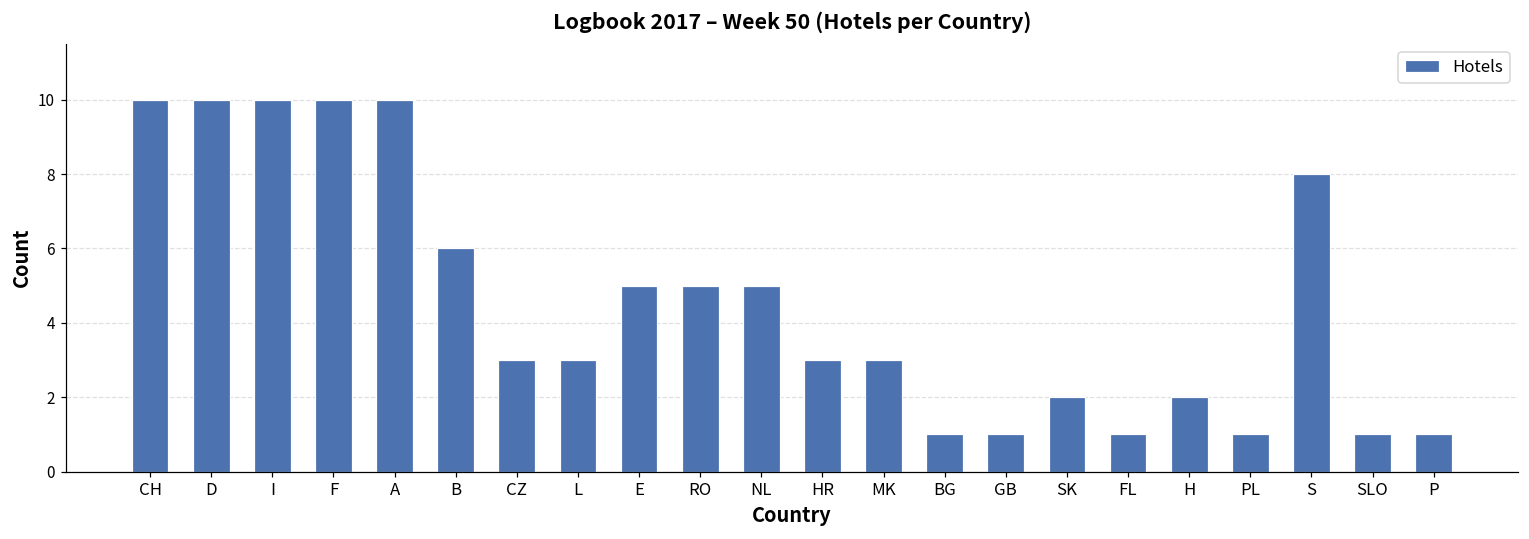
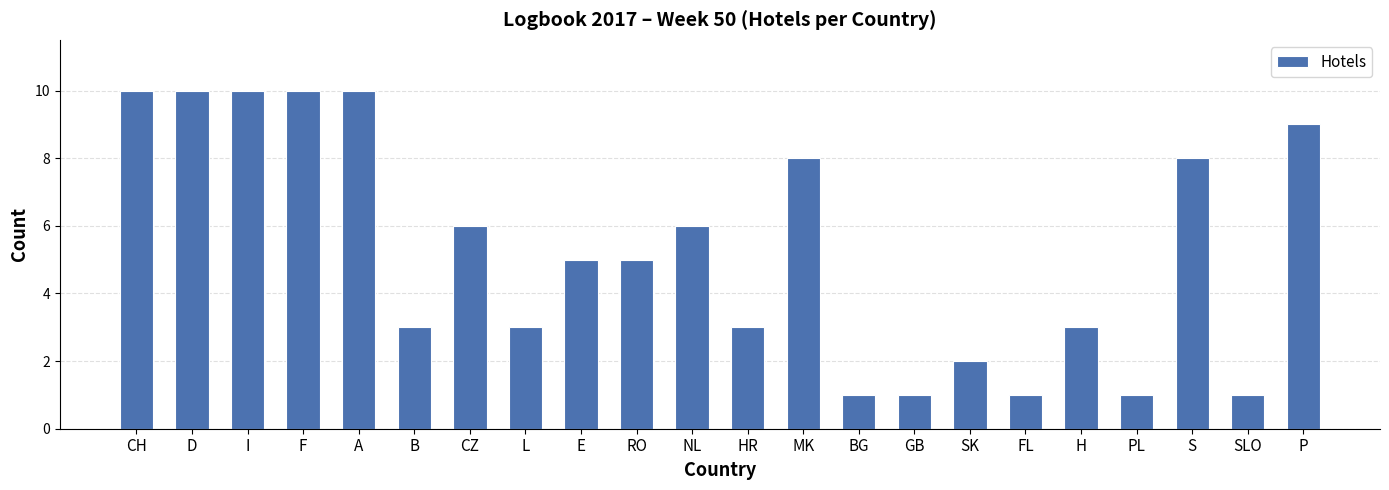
  {
    "CH": 10,
    "D": 10,
    "I": 10,
    "F": 10,
    "A": 10,
-   "B": 6,
-   "CZ": 3,
+   "B": 3,
+   "CZ": 6,
    "L": 3,
    "E": 5,
    "RO": 5,
-   "NL": 5,
+   "NL": 6,
    "HR": 3,
-   "MK": 3,
+   "MK": 8,
    "BG": 1,
    "GB": 1,
    "SK": 2,
    "FL": 1,
-   "H": 2,
+   "H": 3,
    "PL": 1,
    "S": 8,
    "SLO": 1,
-   "P": 1
+   "P": 9
  }
